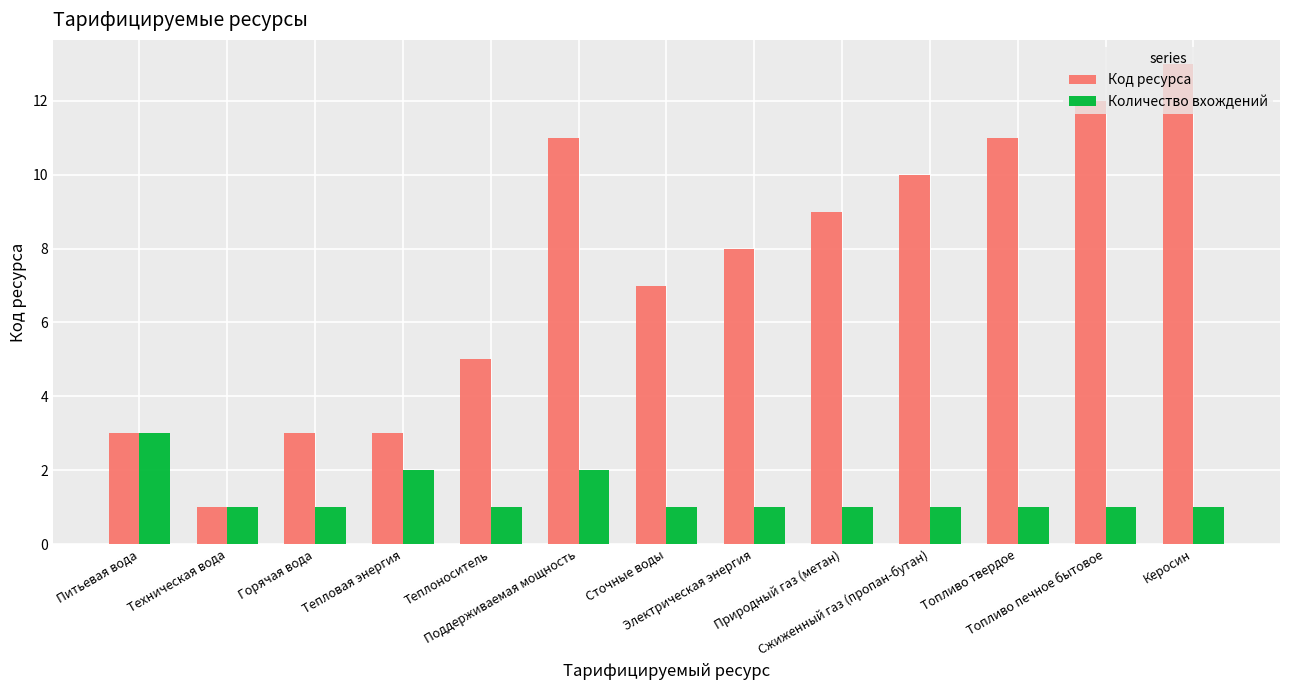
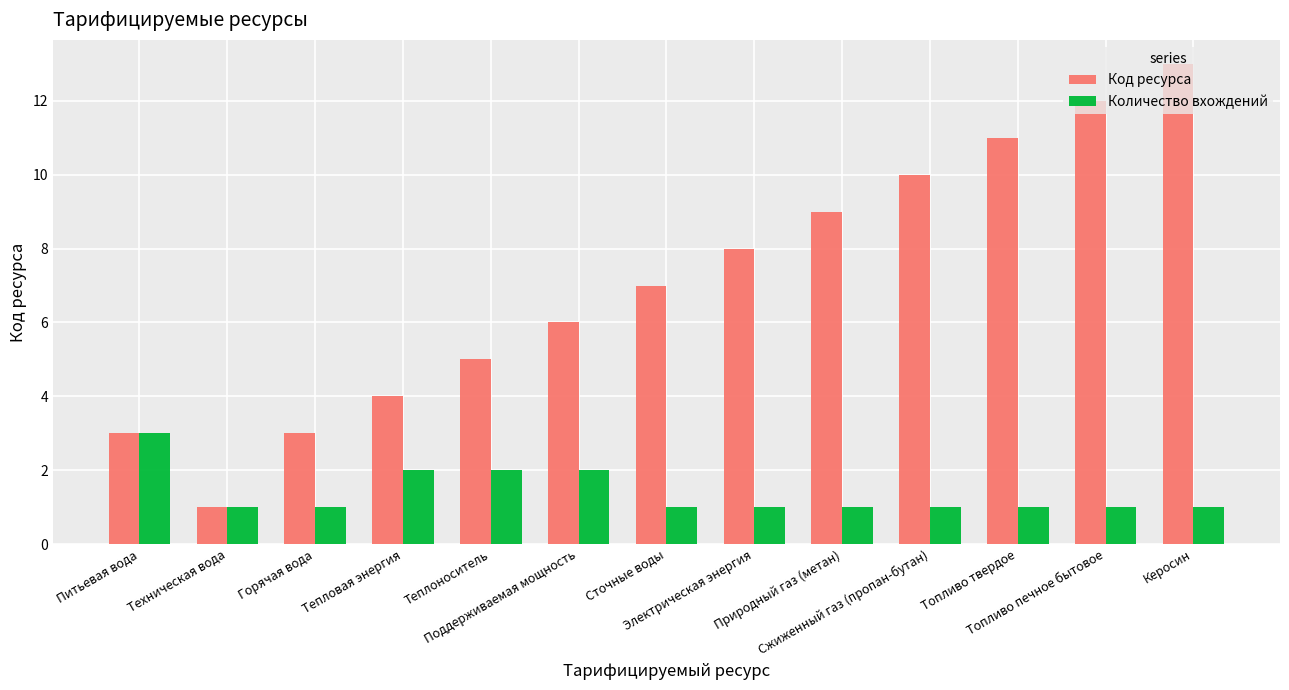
  {
    "Код ресурса": {
      "Питьевая вода": 3,
      "Техническая вода": 1,
      "Горячая вода": 3,
-     "Тепловая энергия": 3,
+     "Тепловая энергия": 4,
      "Теплоноситель": 5,
-     "Поддерживаемая мощность": 11,
+     "Поддерживаемая мощность": 6,
      "Сточные воды": 7,
      "Электрическая энергия": 8,
      "Природный газ (метан)": 9,
      "Сжиженный газ (пропан-бутан)": 10,
      "Топливо твердое": 11
    },
    "Количество вхождений": {
      "Питьевая вода": 3,
      "Техническая вода": 1,
      "Горячая вода": 1,
      "Тепловая энергия": 2,
-     "Теплоноситель": 1,
+     "Теплоноситель": 2,
      "Поддерживаемая мощность": 2,
      "Сточные воды": 1,
      "Электрическая энергия": 1,
      "Природный газ (метан)": 1,
      "Сжиженный газ (пропан-бутан)": 1,
      "Топливо твердое": 1,
      "Топливо печное бытовое": 1,
      "Керосин": 1
    }
  }
